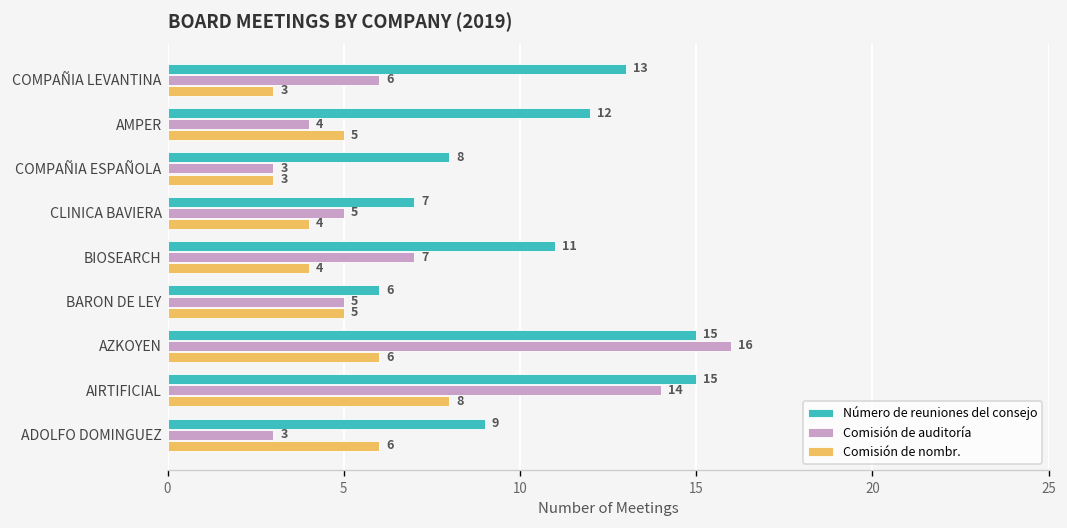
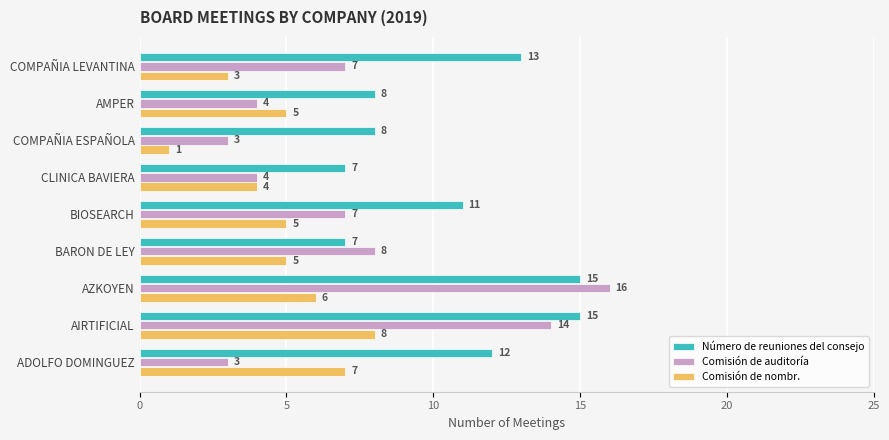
  {
    "Número de reuniones del consejo": {
      "COMPAÑIA LEVANTINA": 13,
-     "AMPER": 12,
+     "AMPER": 8,
      "COMPAÑIA ESPAÑOLA": 8,
      "CLINICA BAVIERA": 7,
      "BIOSEARCH": 11,
-     "BARON DE LEY": 6,
+     "BARON DE LEY": 7,
      "AZKOYEN": 15,
      "AIRTIFICIAL": 15,
-     "ADOLFO DOMINGUEZ": 9
+     "ADOLFO DOMINGUEZ": 12
    },
    "Comisión de auditoría": {
-     "COMPAÑIA LEVANTINA": 6,
+     "COMPAÑIA LEVANTINA": 7,
      "AMPER": 4,
      "COMPAÑIA ESPAÑOLA": 3,
-     "CLINICA BAVIERA": 5,
+     "CLINICA BAVIERA": 4,
      "BIOSEARCH": 7,
-     "BARON DE LEY": 5,
+     "BARON DE LEY": 8,
      "AZKOYEN": 16,
      "AIRTIFICIAL": 14,
      "ADOLFO DOMINGUEZ": 3
    },
    "Comisión de nombr.": {
      "COMPAÑIA LEVANTINA": 3,
      "AMPER": 5,
-     "COMPAÑIA ESPAÑOLA": 3,
+     "COMPAÑIA ESPAÑOLA": 1,
      "CLINICA BAVIERA": 4,
-     "BIOSEARCH": 4,
+     "BIOSEARCH": 5,
      "BARON DE LEY": 5,
      "AZKOYEN": 6,
      "AIRTIFICIAL": 8,
-     "ADOLFO DOMINGUEZ": 6
+     "ADOLFO DOMINGUEZ": 7
    }
  }
